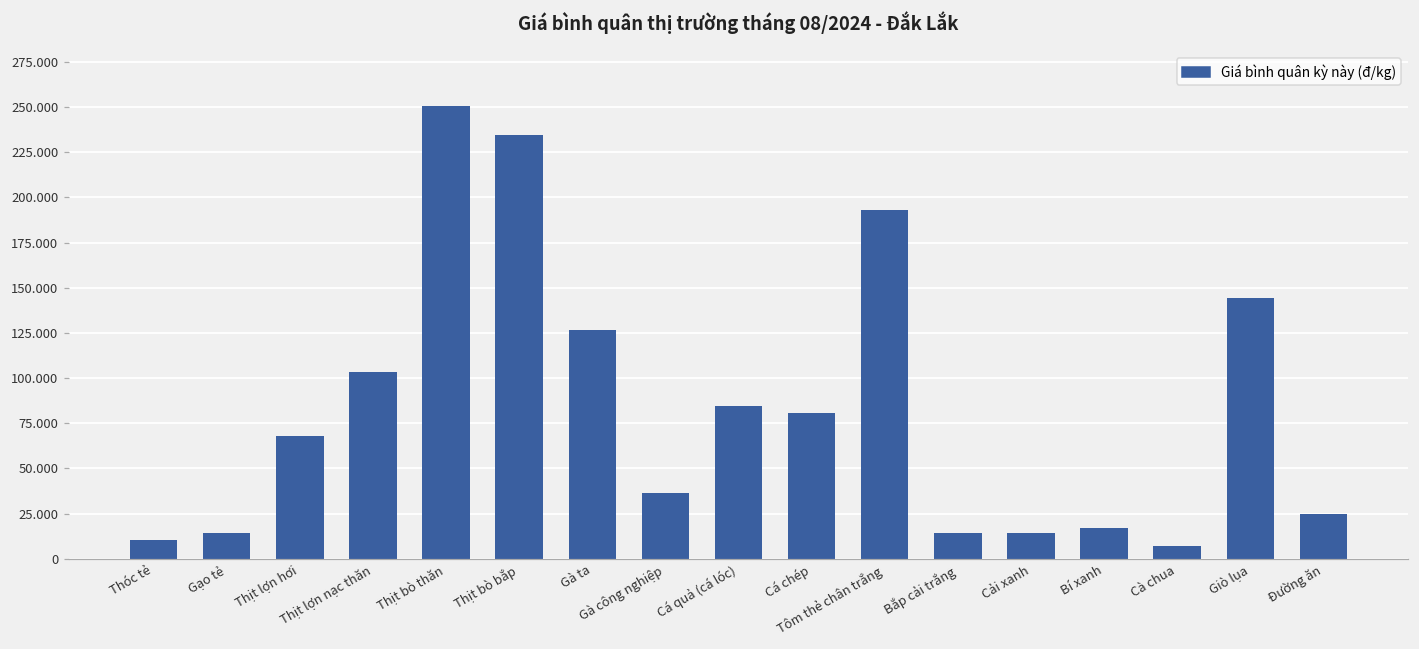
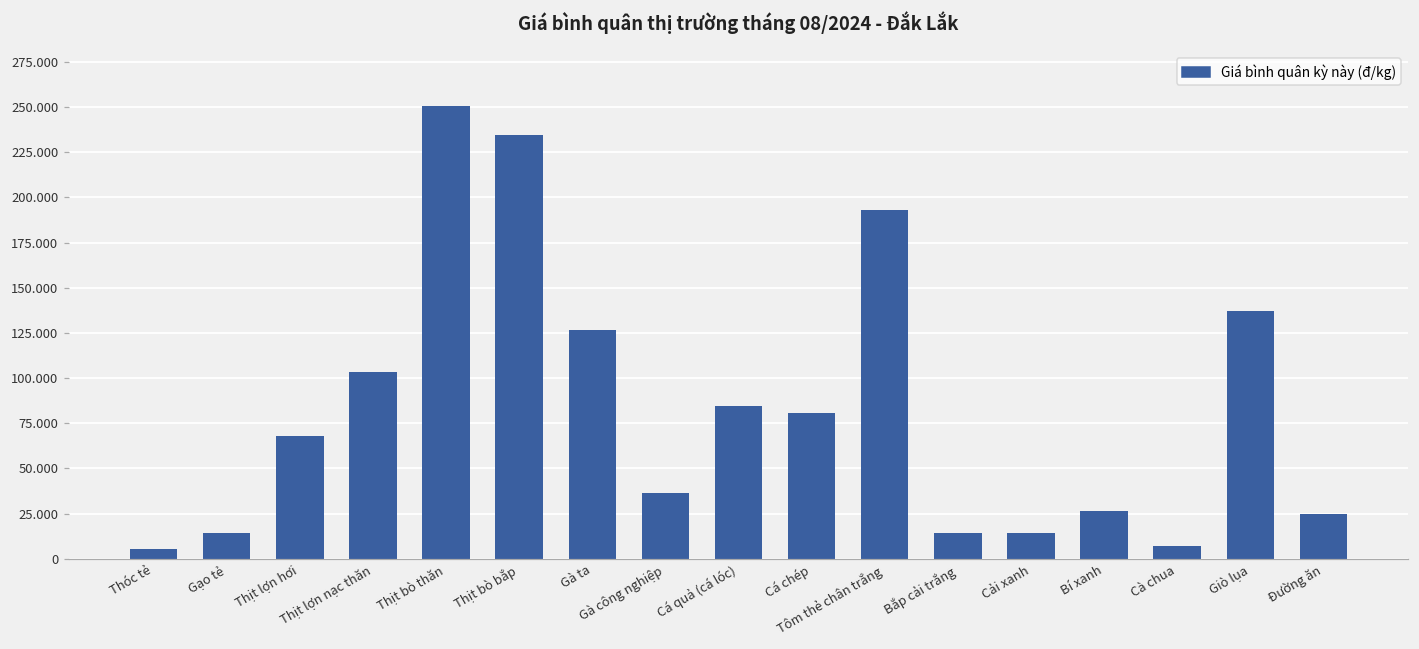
  {
-   "Thóc tẻ": 11,
+   "Thóc tẻ": 6,
    "Gạo tẻ": 14,
    "Thịt lợn hơi": 68,
    "Thịt lợn nạc thăn": 103,
    "Thịt bò thăn": 251,
    "Thịt bò bắp": 235,
    "Gà ta": 126,
    "Gà công nghiệp": 36,
    "Cá quả (cá lóc)": 84,
    "Cá chép": 81,
    "Tôm thẻ chân trắng": 193,
    "Bắp cải trắng": 14,
    "Cải xanh": 14,
-   "Bí xanh": 17,
+   "Bí xanh": 27,
    "Cà chua": 7,
-   "Giò lụa": 144,
+   "Giò lụa": 137,
    "Đường ăn": 25
  }
